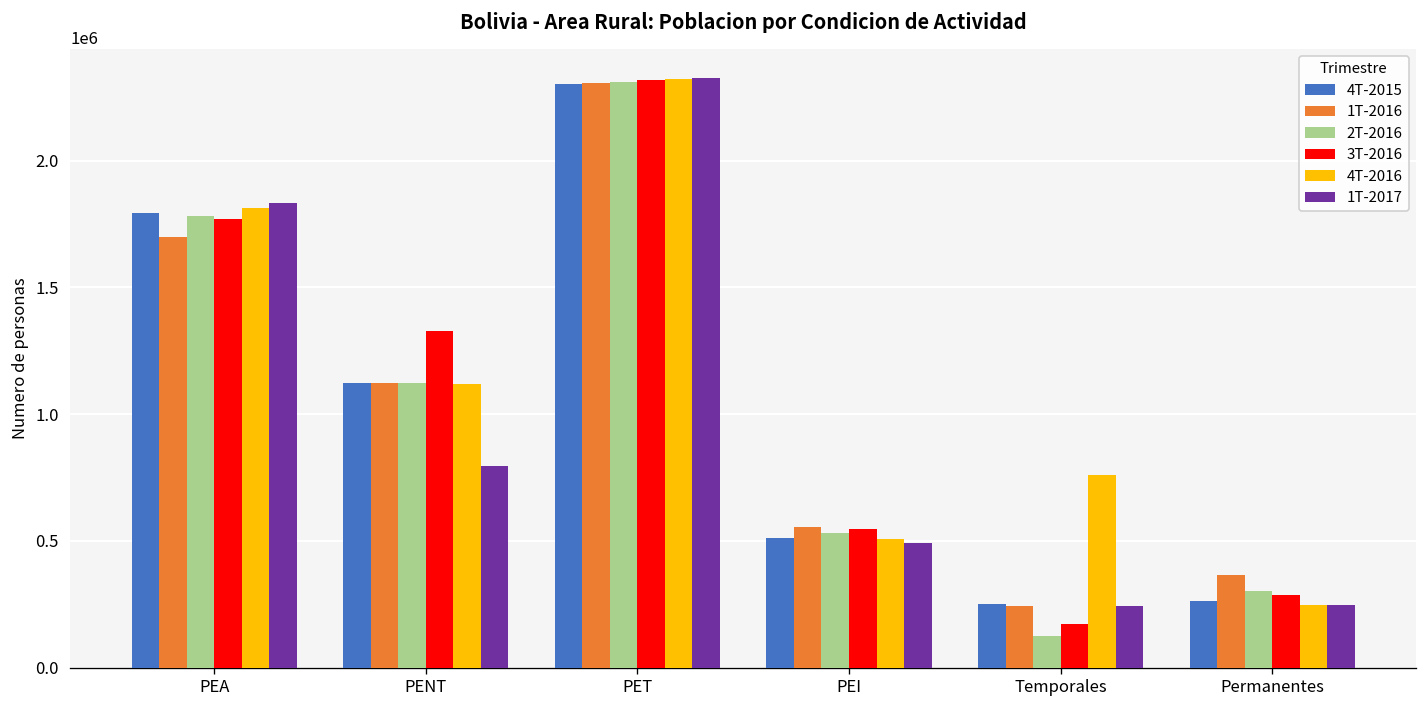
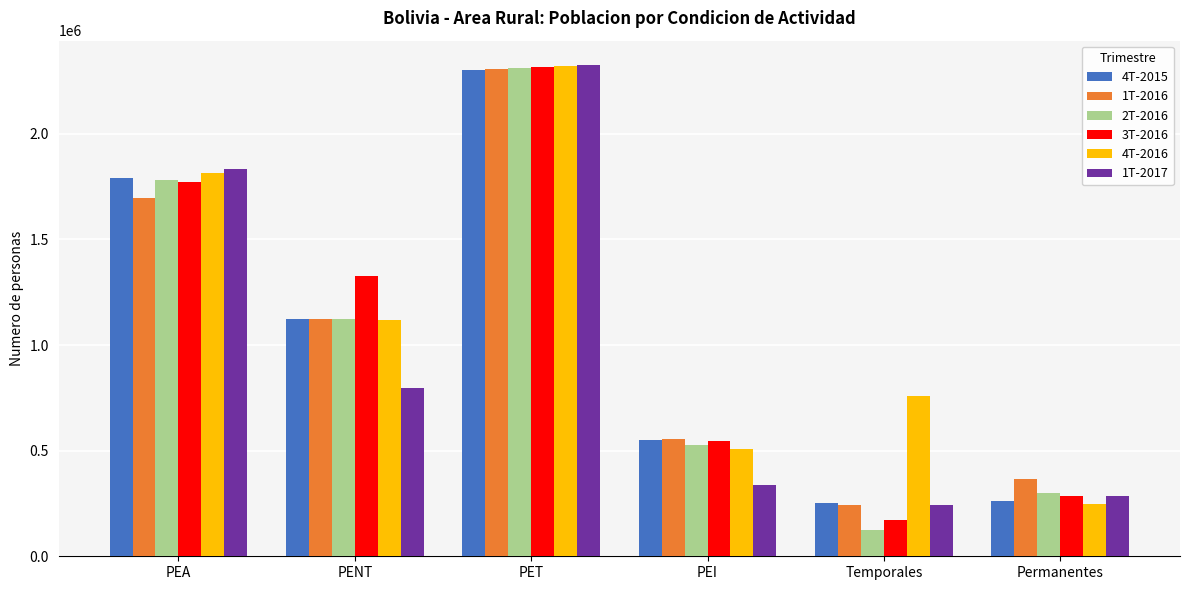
  {
    "4T-2015": {
      "PEA": 1790000,
      "PENT": 1120000,
      "PET": 2300000,
-     "PEI": 510000,
+     "PEI": 550000,
      "Temporales": 250000,
      "Permanentes": 260000
    },
    "1T-2016": {
      "PEA": 1700000,
      "PENT": 1120000,
      "PET": 2310000,
      "PEI": 550000,
      "Temporales": 240000,
      "Permanentes": 370000
    },
    "2T-2016": {
      "PEA": 1780000,
      "PENT": 1120000,
      "PET": 2310000,
      "PEI": 530000,
      "Temporales": 120000,
      "Permanentes": 300000
    },
    "3T-2016": {
      "PEA": 1770000,
      "PENT": 1330000,
      "PET": 2320000,
      "PEI": 550000,
      "Temporales": 170000,
      "Permanentes": 290000
    },
    "4T-2016": {
      "PEA": 1810000,
      "PENT": 1120000,
      "PET": 2320000,
      "PEI": 510000,
      "Temporales": 760000,
      "Permanentes": 250000
    },
    "1T-2017": {
      "PEA": 1830000,
      "PENT": 790000,
      "PET": 2330000,
-     "PEI": 490000,
+     "PEI": 340000,
      "Temporales": 240000,
-     "Permanentes": 250000
+     "Permanentes": 290000
    }
  }
